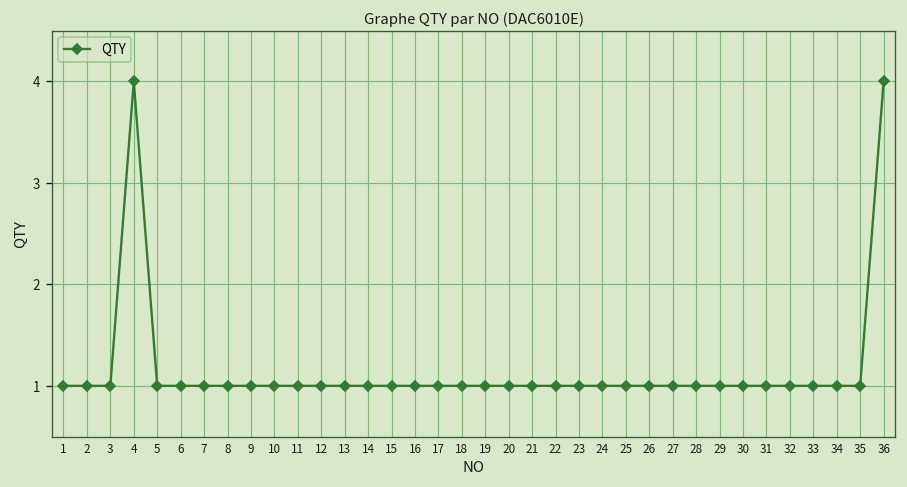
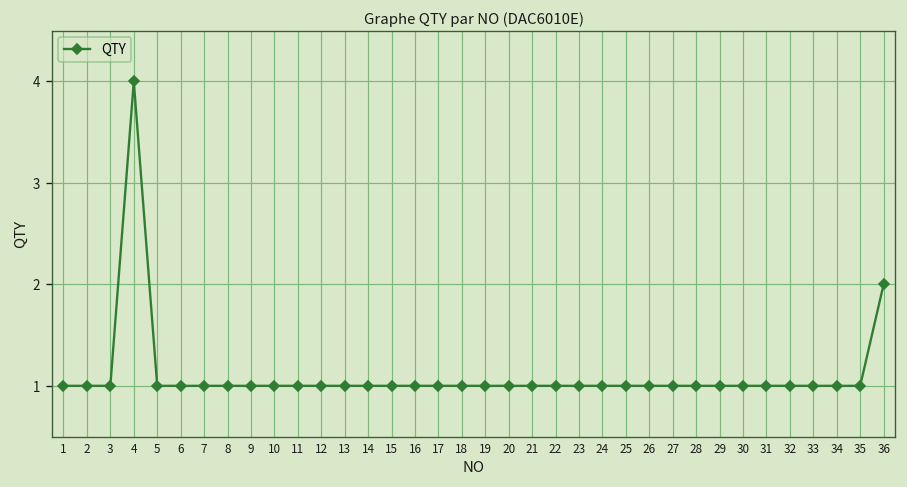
  {
    "1": 1,
    "2": 1,
    "3": 1,
    "4": 4,
    "5": 1,
    "6": 1,
    "7": 1,
    "8": 1,
    "9": 1,
    "10": 1,
    "11": 1,
    "12": 1,
    "13": 1,
    "14": 1,
    "15": 1,
    "16": 1,
    "17": 1,
    "18": 1,
    "19": 1,
    "20": 1,
    "21": 1,
    "22": 1,
    "23": 1,
    "24": 1,
    "25": 1,
    "26": 1,
    "27": 1,
    "28": 1,
    "29": 1,
    "30": 1,
    "31": 1,
    "32": 1,
    "33": 1,
    "34": 1,
    "35": 1,
-   "36": 4
+   "36": 2
  }
